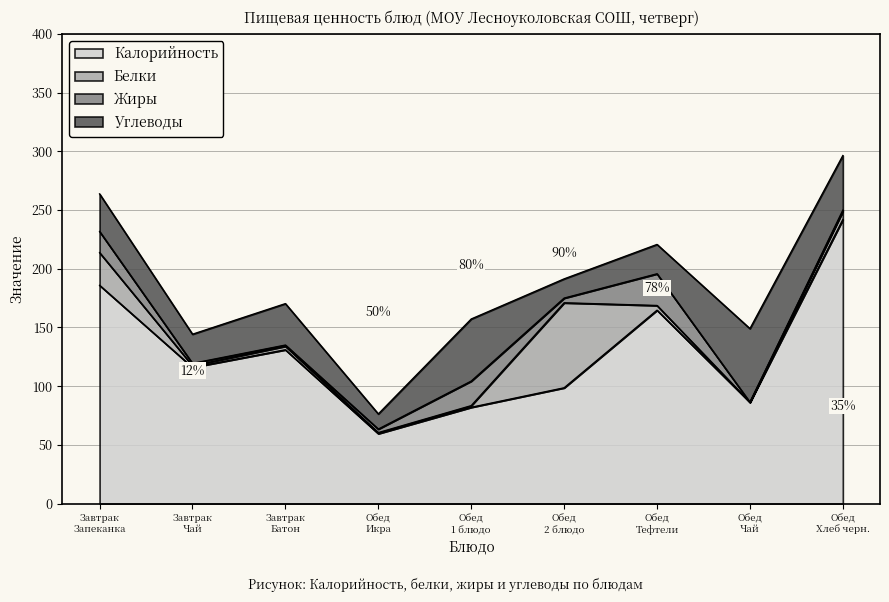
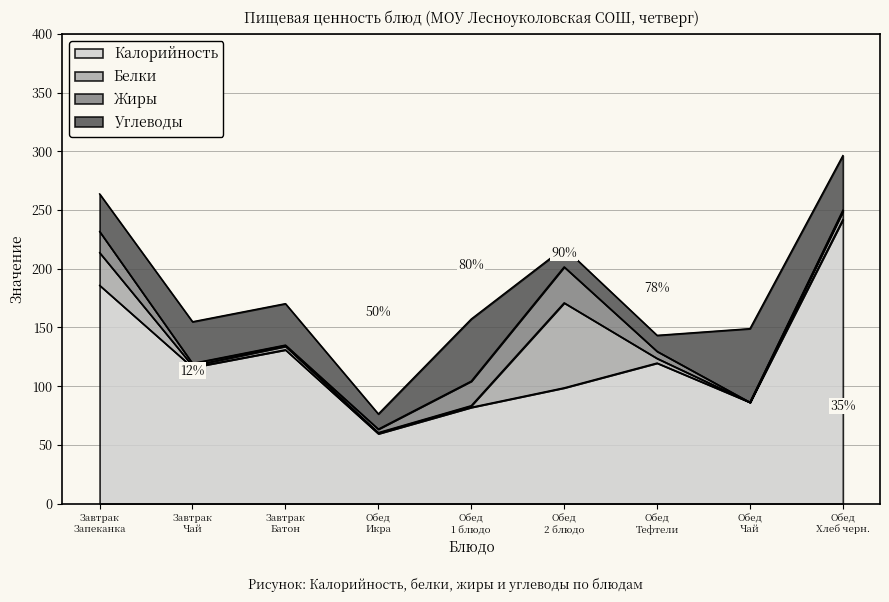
  {
    "Калорийность": {
      "Завтрак Запеканка": 186,
      "Завтрак Батон": 131,
      "Обед 2 блюдо": 99,
-     "Обед Тефтели": 165,
+     "Обед Тефтели": 120,
      "Обед Хлеб черн.": 242
    },
    "Белки": {
      "Завтрак Запеканка": 28,
      "Обед 2 блюдо": 72,
      "Обед Тефтели": 4
    },
    "Жиры": {
      "Завтрак Запеканка": 18,
      "Обед Икра": 3,
      "Обед 1 блюдо": 21,
-     "Обед 2 блюдо": 4,
-     "Обед Тефтели": 27
+     "Обед 2 блюдо": 31,
+     "Обед Тефтели": 6
    },
    "Углеводы": {
      "Завтрак Запеканка": 32,
-     "Завтрак Чай": 25,
+     "Завтрак Чай": 35,
      "Завтрак Батон": 35,
      "Обед Икра": 13,
      "Обед 1 блюдо": 53,
-     "Обед Тефтели": 25,
+     "Обед Тефтели": 14,
      "Обед Чай": 63,
      "Обед Хлеб черн.": 46
    }
  }
